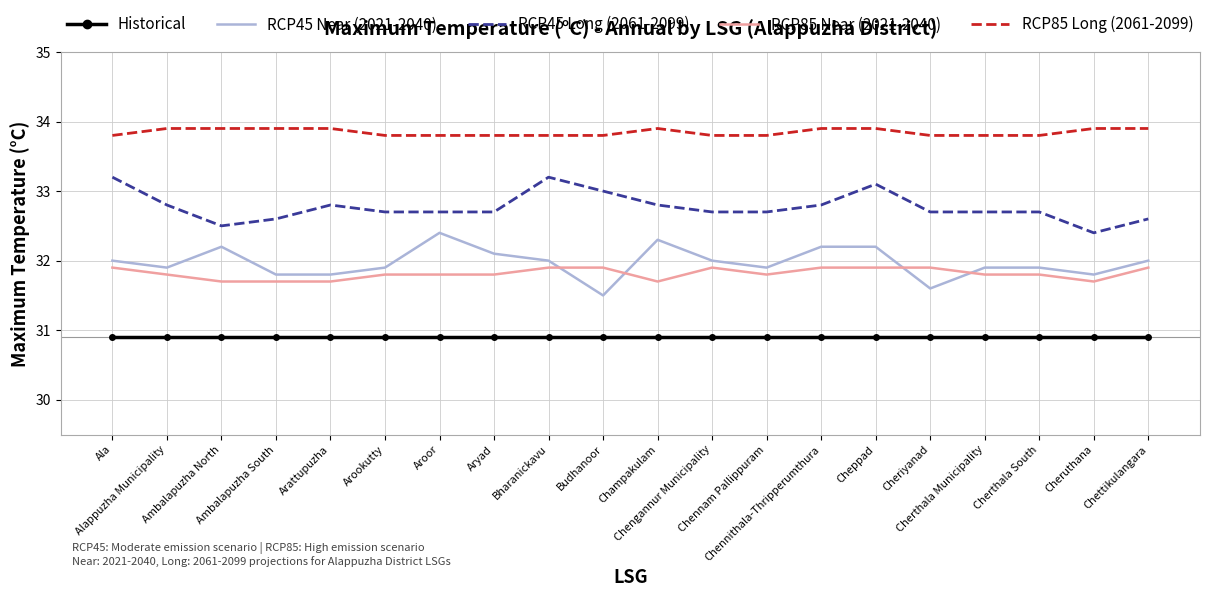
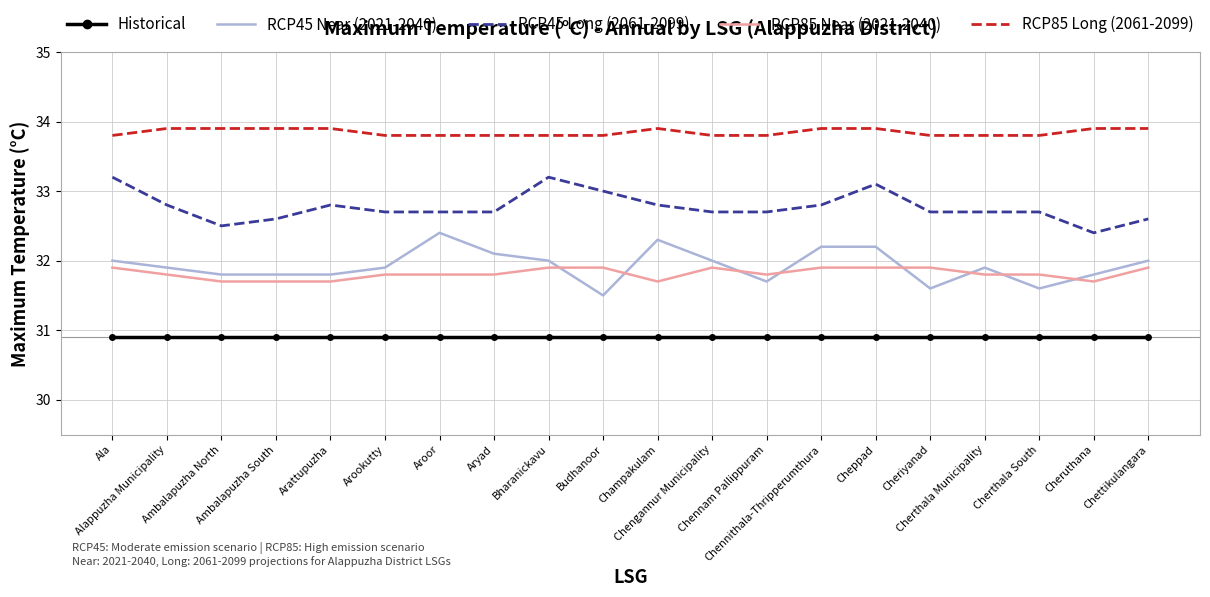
  {
    "Historical": {
      "Ala": 30.9,
      "Alappuzha Municipality": 30.9,
      "Ambalapuzha North": 30.9,
      "Ambalapuzha South": 30.9,
      "Arattupuzha": 30.9,
      "Arookutty": 30.9,
      "Aroor": 30.9,
      "Aryad": 30.9,
      "Bharanickavu": 30.9,
      "Budhanoor": 30.9,
      "Champakulam": 30.9,
      "Chengannur Municipality": 30.9,
      "Chennam Pallippuram": 30.9,
      "Chennithala-Thripperumthura": 30.9,
      "Cheppad": 30.9,
      "Cheriyanad": 30.9,
      "Cherthala Municipality": 30.9,
      "Cherthala South": 30.9,
      "Cheruthana": 30.9,
      "Chettikulangara": 30.9
    },
    "RCP45 Near (2021-2040)": {
      "Ala": 32.0,
      "Alappuzha Municipality": 31.9,
-     "Ambalapuzha North": 32.2,
+     "Ambalapuzha North": 31.8,
      "Ambalapuzha South": 31.8,
      "Arattupuzha": 31.8,
      "Arookutty": 31.9,
      "Aroor": 32.4,
      "Aryad": 32.1,
      "Bharanickavu": 32.0,
      "Budhanoor": 31.5,
      "Champakulam": 32.3,
      "Chengannur Municipality": 32.0,
-     "Chennam Pallippuram": 31.9,
+     "Chennam Pallippuram": 31.7,
      "Chennithala-Thripperumthura": 32.2,
      "Cheppad": 32.2,
      "Cheriyanad": 31.6,
      "Cherthala Municipality": 31.9,
-     "Cherthala South": 31.9,
+     "Cherthala South": 31.6,
      "Cheruthana": 31.8,
      "Chettikulangara": 32.0
    },
    "RCP45 Long (2061-2099)": {
      "Ala": 33.2,
      "Alappuzha Municipality": 32.8,
      "Ambalapuzha North": 32.5,
      "Ambalapuzha South": 32.6,
      "Arattupuzha": 32.8,
      "Arookutty": 32.7,
      "Aroor": 32.7,
      "Aryad": 32.7,
      "Bharanickavu": 33.2,
      "Budhanoor": 33.0,
      "Champakulam": 32.8,
      "Chengannur Municipality": 32.7,
      "Chennam Pallippuram": 32.7,
      "Chennithala-Thripperumthura": 32.8,
      "Cheppad": 33.1,
      "Cheriyanad": 32.7,
      "Cherthala Municipality": 32.7,
      "Cherthala South": 32.7,
      "Cheruthana": 32.4,
      "Chettikulangara": 32.6
    },
    "RCP85 Near (2021-2040)": {
      "Ala": 31.9,
      "Alappuzha Municipality": 31.8,
      "Ambalapuzha North": 31.7,
      "Ambalapuzha South": 31.7,
      "Arattupuzha": 31.7,
      "Arookutty": 31.8,
      "Aroor": 31.8,
      "Aryad": 31.8,
      "Bharanickavu": 31.9,
      "Budhanoor": 31.9,
      "Champakulam": 31.7,
      "Chengannur Municipality": 31.9,
      "Chennam Pallippuram": 31.8,
      "Chennithala-Thripperumthura": 31.9,
      "Cheppad": 31.9,
      "Cheriyanad": 31.9,
      "Cherthala Municipality": 31.8,
      "Cherthala South": 31.8,
      "Cheruthana": 31.7,
      "Chettikulangara": 31.9
    },
    "RCP85 Long (2061-2099)": {
      "Ala": 33.8,
      "Alappuzha Municipality": 33.9,
      "Ambalapuzha North": 33.9,
      "Ambalapuzha South": 33.9,
      "Arattupuzha": 33.9,
      "Arookutty": 33.8,
      "Aroor": 33.8,
      "Aryad": 33.8,
      "Bharanickavu": 33.8,
      "Budhanoor": 33.8,
      "Champakulam": 33.9,
      "Chengannur Municipality": 33.8,
      "Chennam Pallippuram": 33.8,
      "Chennithala-Thripperumthura": 33.9,
      "Cheppad": 33.9,
      "Cheriyanad": 33.8,
      "Cherthala Municipality": 33.8,
      "Cherthala South": 33.8,
      "Cheruthana": 33.9,
      "Chettikulangara": 33.9
    }
  }
